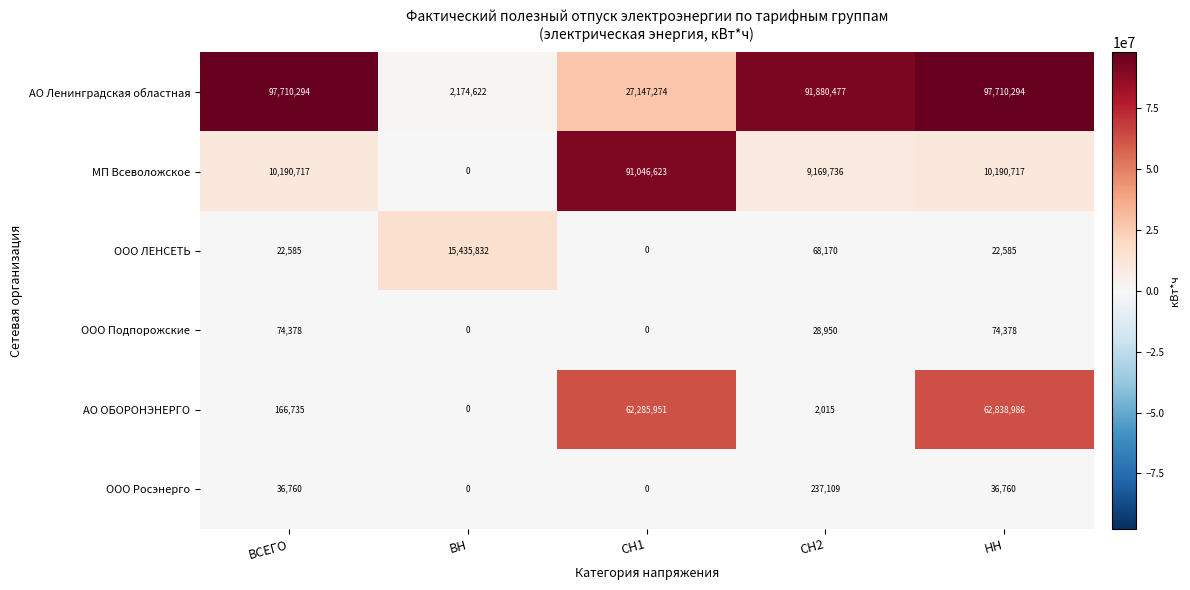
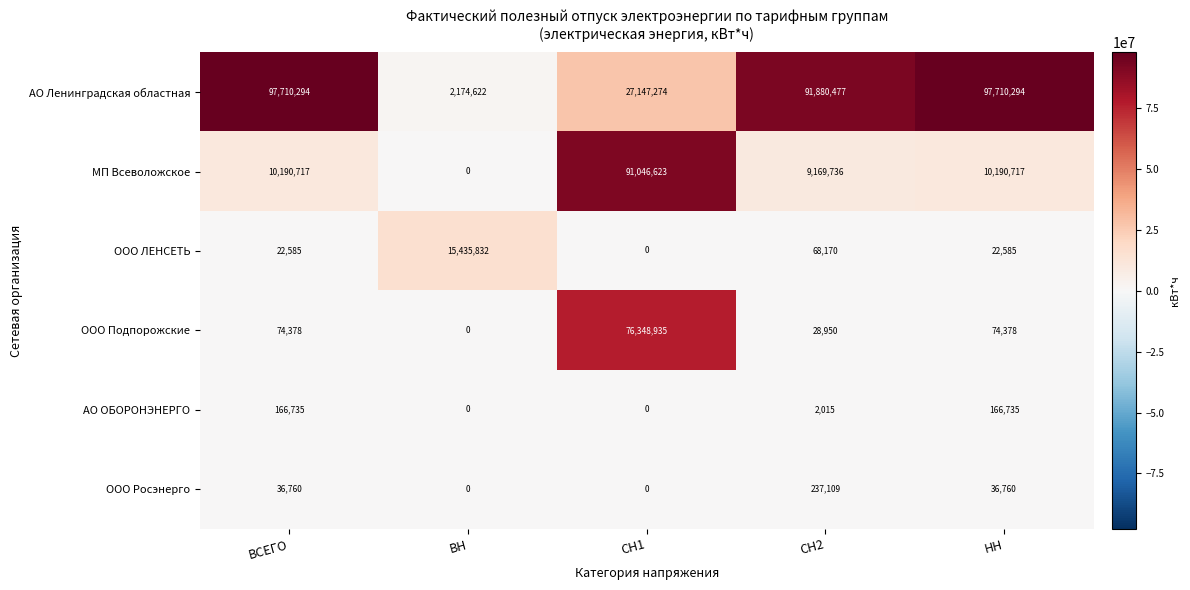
  {
    "АО Ленинградская областная": {
      "ВСЕГО": "97,710,294",
      "ВН": "2,174,622",
      "СН1": "27,147,274",
      "СН2": "91,880,477",
      "НН": "97,710,294"
    },
    "МП Всеволожское": {
      "ВСЕГО": "10,190,717",
      "ВН": "0",
      "СН1": "91,046,623",
      "СН2": "9,169,736",
      "НН": "10,190,717"
    },
    "ООО ЛЕНСЕТЬ": {
      "ВСЕГО": "22,585",
      "ВН": "15,435,832",
      "СН1": "0",
      "СН2": "68,170",
      "НН": "22,585"
    },
    "ООО Подпорожские": {
      "ВСЕГО": "74,378",
      "ВН": "0",
-     "СН1": "0",
+     "СН1": "76,348,935",
      "СН2": "28,950",
      "НН": "74,378"
    },
    "АО ОБОРОНЭНЕРГО": {
      "ВСЕГО": "166,735",
      "ВН": "0",
-     "СН1": "62,285,951",
+     "СН1": "0",
      "СН2": "2,015",
-     "НН": "62,838,986"
+     "НН": "166,735"
    },
    "ООО Росэнерго": {
      "ВСЕГО": "36,760",
      "ВН": "0",
      "СН1": "0",
      "СН2": "237,109",
      "НН": "36,760"
    }
  }
